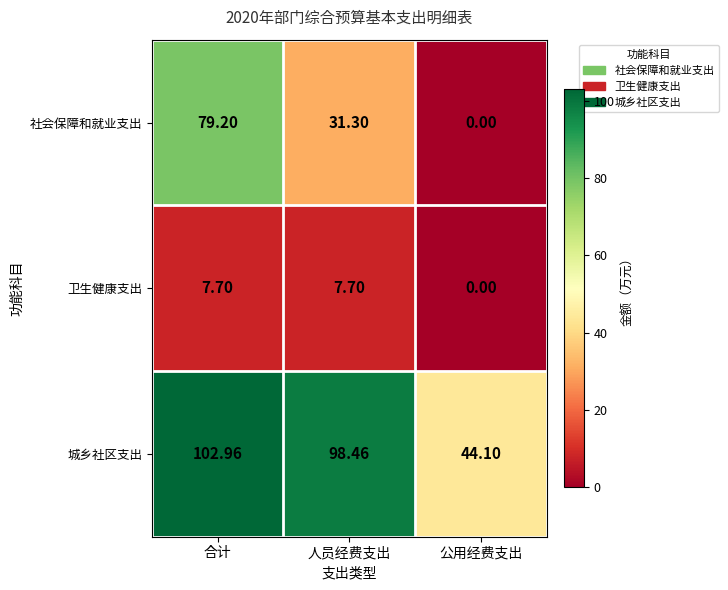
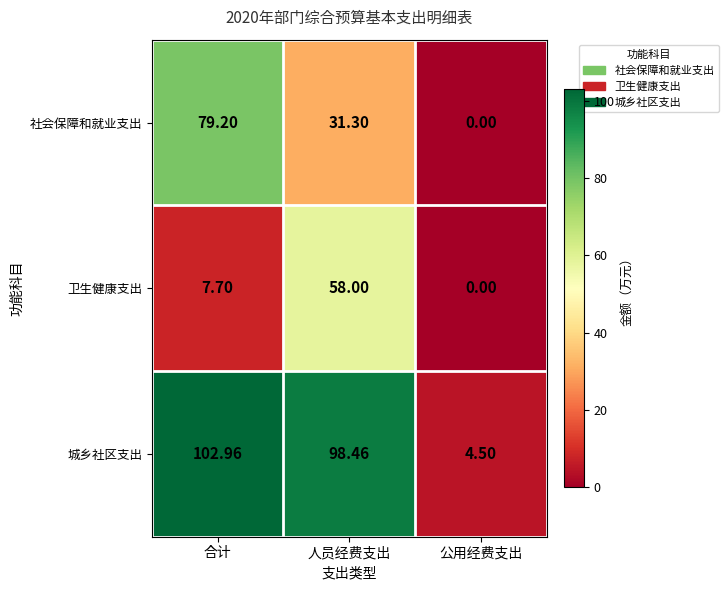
  {
    "社会保障和就业支出": {
      "合计": 79.20,
      "人员经费支出": 31.30,
      "公用经费支出": 0.00
    },
    "卫生健康支出": {
      "合计": 7.70,
-     "人员经费支出": 7.70,
+     "人员经费支出": 58.00,
      "公用经费支出": 0.00
    },
    "城乡社区支出": {
      "合计": 102.96,
      "人员经费支出": 98.46,
-     "公用经费支出": 44.10
+     "公用经费支出": 4.50
    }
  }
